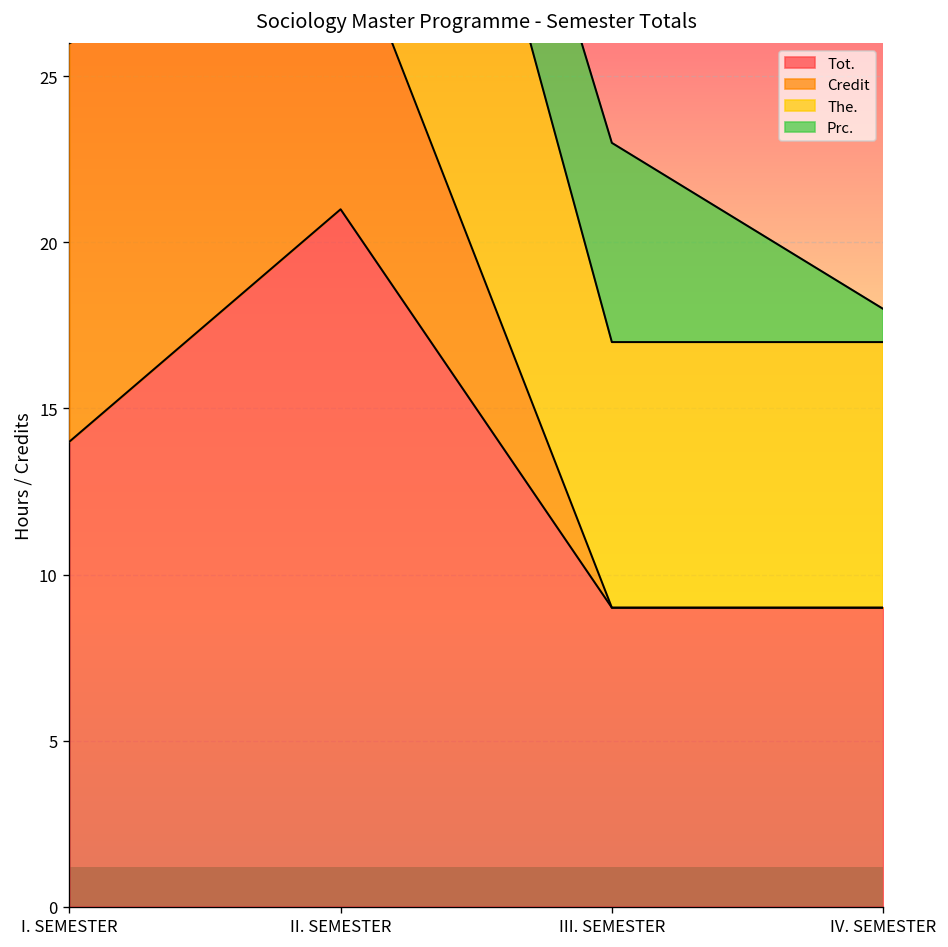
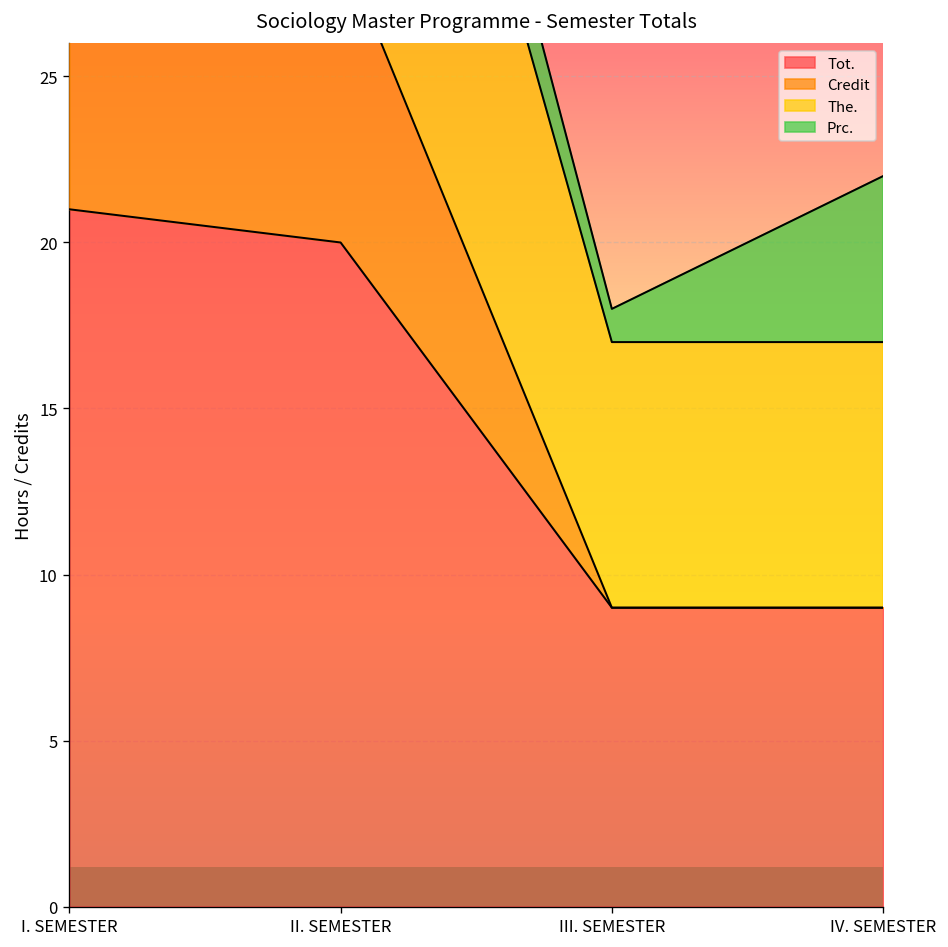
  {
    "Tot.": {
-     "I. SEMESTER": 14,
-     "II. SEMESTER": 21
+     "I. SEMESTER": 21,
+     "II. SEMESTER": 20
    },
    "The.": {
      "III. SEMESTER": 8,
      "IV. SEMESTER": 8
    },
    "Prc.": {
-     "III. SEMESTER": 6,
-     "IV. SEMESTER": 1
+     "III. SEMESTER": 1,
+     "IV. SEMESTER": 5
    }
  }
